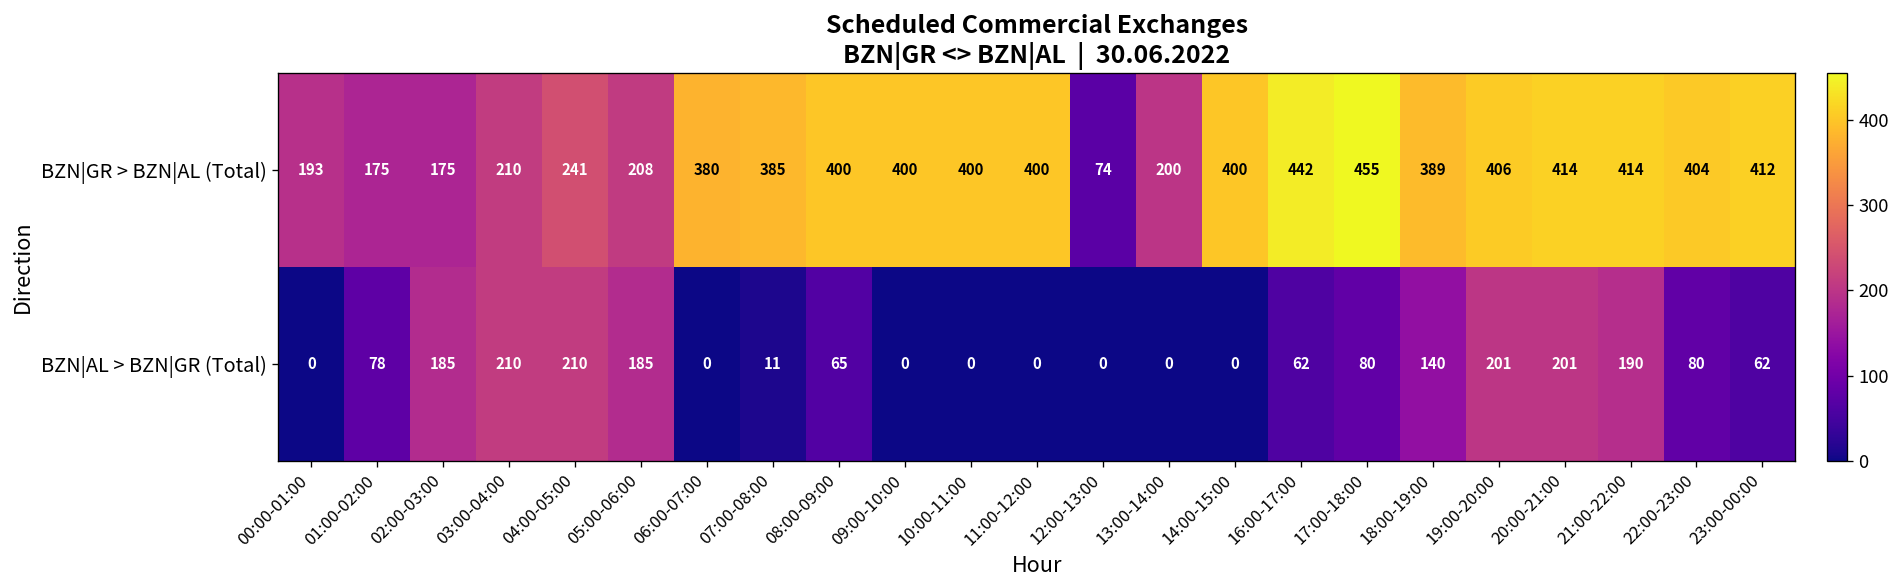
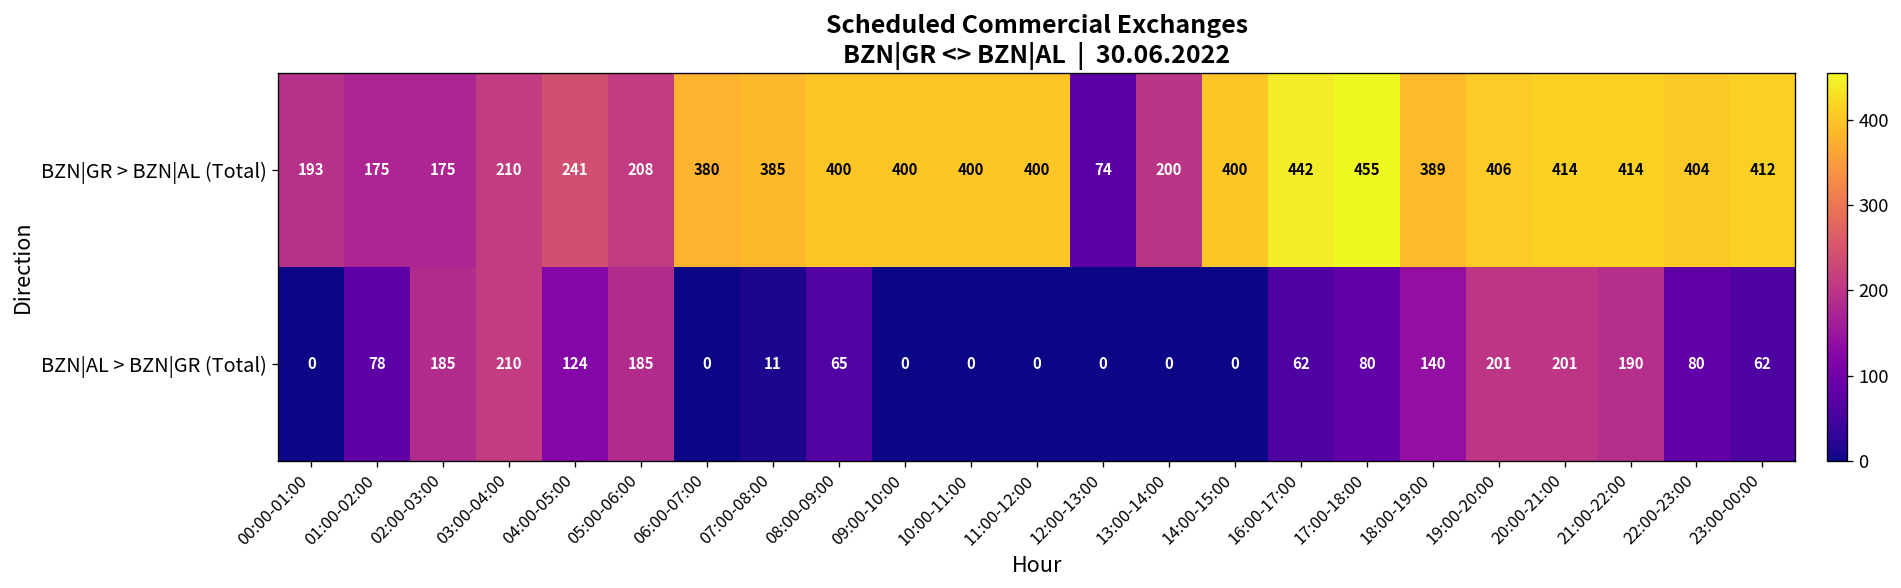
  {
    "BZN|GR > BZN|AL (Total)": {
      "00:00-01:00": 193,
      "01:00-02:00": 175,
      "02:00-03:00": 175,
      "03:00-04:00": 210,
      "04:00-05:00": 241,
      "05:00-06:00": 208,
      "06:00-07:00": 380,
      "07:00-08:00": 385,
      "08:00-09:00": 400,
      "09:00-10:00": 400,
      "10:00-11:00": 400,
      "11:00-12:00": 400,
      "12:00-13:00": 74,
      "13:00-14:00": 200,
      "14:00-15:00": 400,
      "16:00-17:00": 442,
      "17:00-18:00": 455,
      "18:00-19:00": 389,
      "19:00-20:00": 406,
      "20:00-21:00": 414,
      "21:00-22:00": 414,
      "22:00-23:00": 404,
      "23:00-00:00": 412
    },
    "BZN|AL > BZN|GR (Total)": {
      "00:00-01:00": 0,
      "01:00-02:00": 78,
      "02:00-03:00": 185,
      "03:00-04:00": 210,
-     "04:00-05:00": 210,
+     "04:00-05:00": 124,
      "05:00-06:00": 185,
      "06:00-07:00": 0,
      "07:00-08:00": 11,
      "08:00-09:00": 65,
      "09:00-10:00": 0,
      "10:00-11:00": 0,
      "11:00-12:00": 0,
      "12:00-13:00": 0,
      "13:00-14:00": 0,
      "14:00-15:00": 0,
      "16:00-17:00": 62,
      "17:00-18:00": 80,
      "18:00-19:00": 140,
      "19:00-20:00": 201,
      "20:00-21:00": 201,
      "21:00-22:00": 190,
      "22:00-23:00": 80,
      "23:00-00:00": 62
    }
  }
